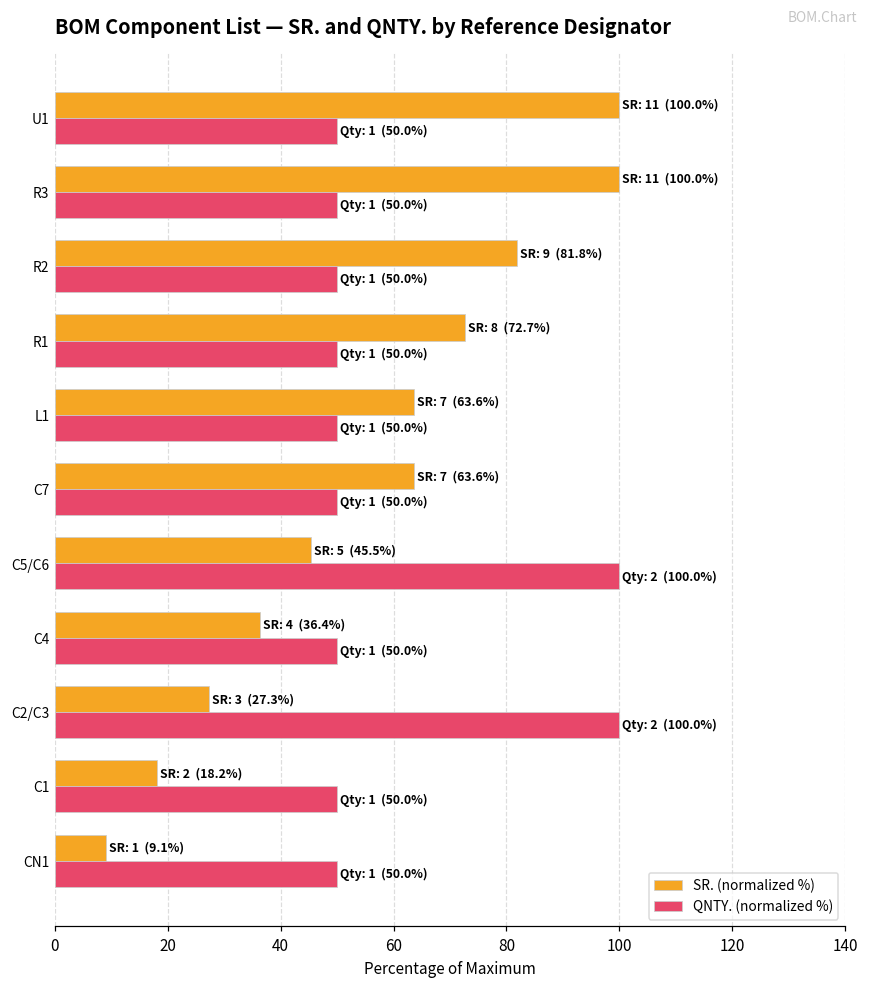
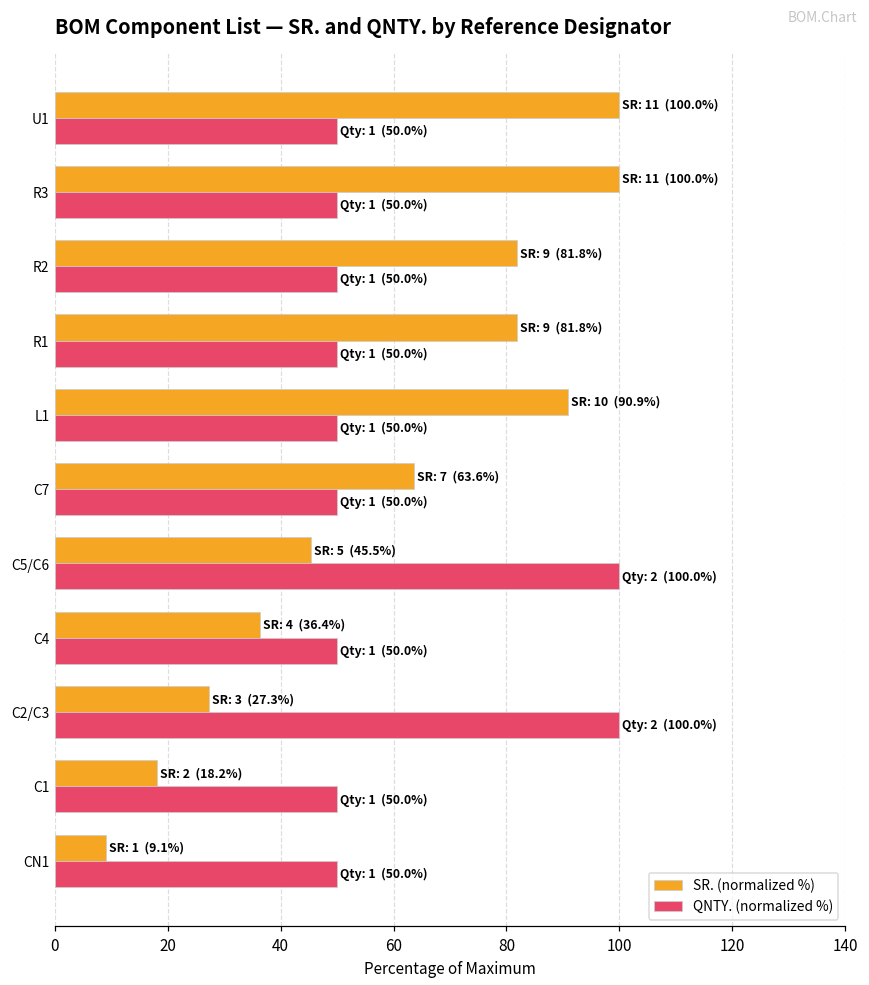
  {
    "SR. (normalized %)": {
      "U1": "(100.0%)",
      "R3": "(100.0%)",
      "R2": "(81.8%)",
-     "R1": "8 (72.7%)",
-     "L1": "7 (63.6%)",
+     "R1": "9 (81.8%)",
+     "L1": "10 (90.9%)",
      "C7": "(63.6%)",
      "C5/C6": "(45.5%)",
      "C4": "(36.4%)",
      "C2/C3": "(27.3%)",
      "C1": "(18.2%)",
      "CN1": "(9.1%)"
    },
    "QNTY. (normalized %)": {
      "U1": "(50.0%)",
      "R3": "(50.0%)",
      "R2": "(50.0%)",
      "R1": "(50.0%)",
      "L1": "(50.0%)",
      "C7": "(50.0%)",
      "C5/C6": "(100.0%)",
      "C4": "(50.0%)",
      "C2/C3": "(100.0%)",
      "C1": "(50.0%)",
      "CN1": "(50.0%)"
    }
  }
